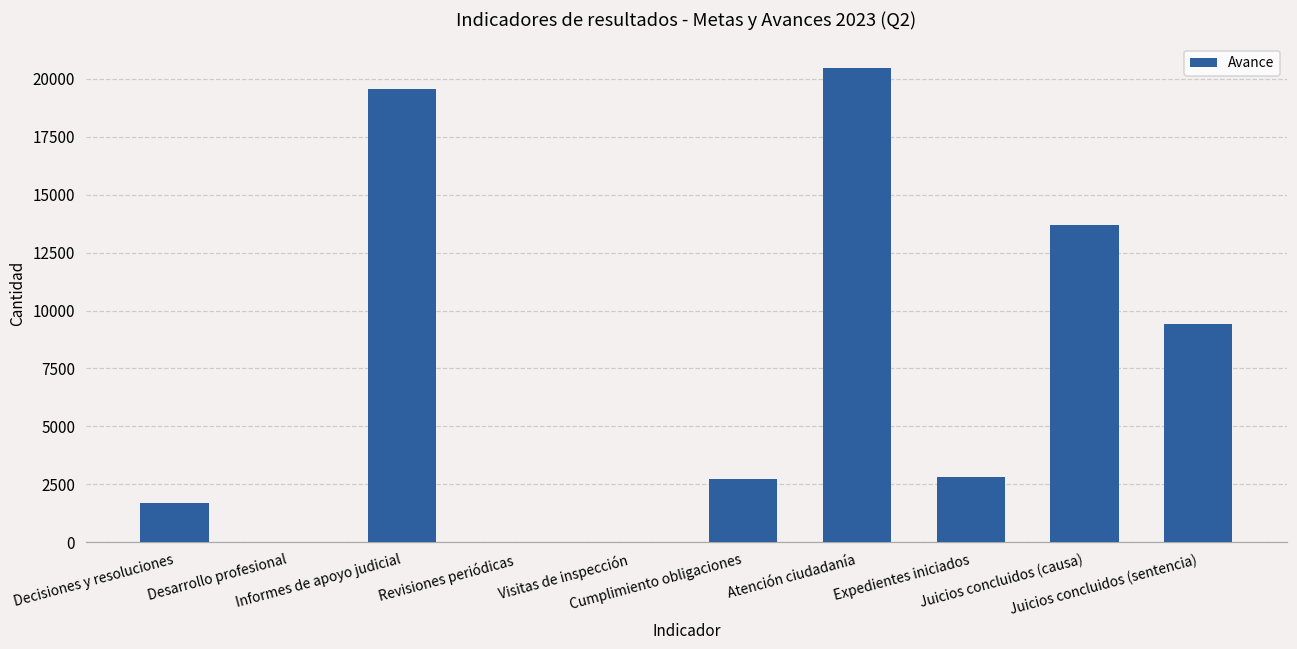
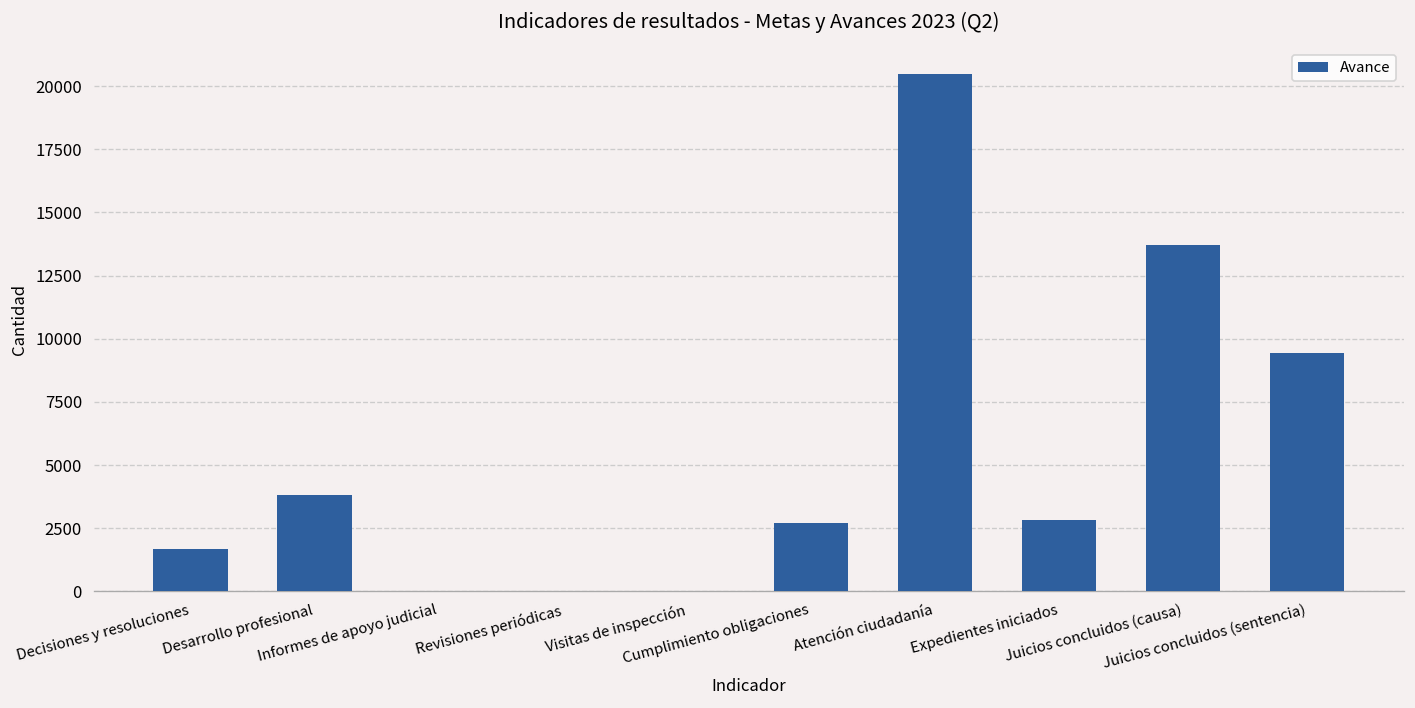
  {
    "Decisiones y resoluciones": 1700,
-   "Desarrollo profesional": 0,
-   "Informes de apoyo judicial": 19600,
+   "Desarrollo profesional": 3800,
+   "Informes de apoyo judicial": 0,
    "Cumplimiento obligaciones": 2700,
    "Atención ciudadanía": 20500,
    "Expedientes iniciados": 2800,
    "Juicios concluidos (causa)": 13700,
    "Juicios concluidos (sentencia)": 9400
  }
